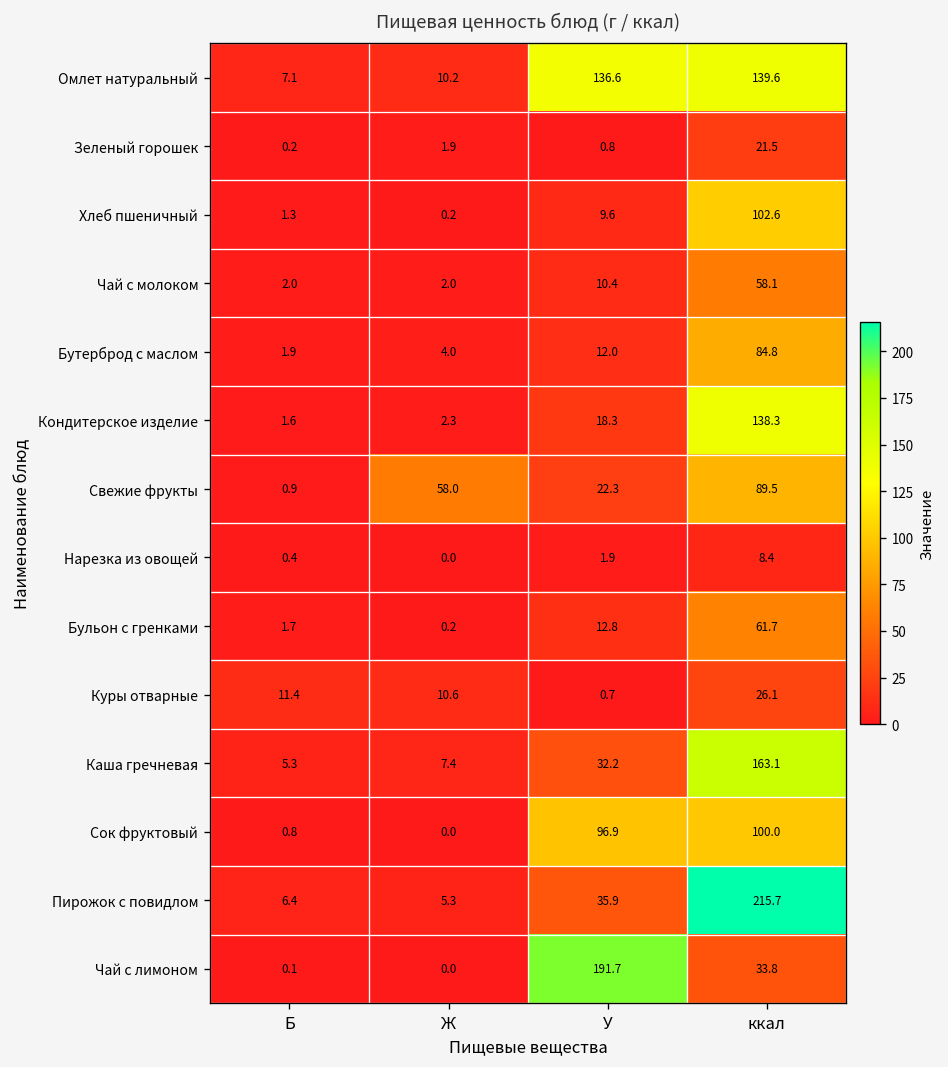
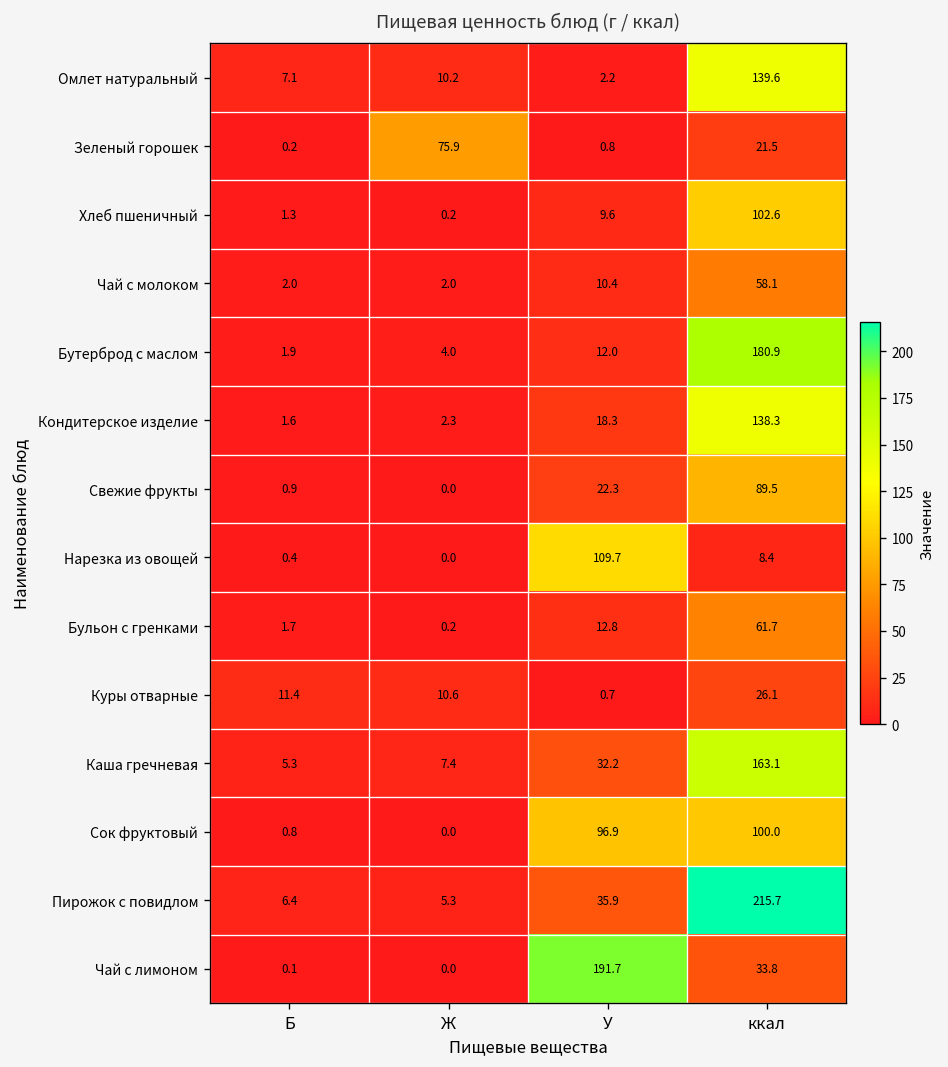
  {
    "Омлет натуральный": {
      "Б": 7.1,
      "Ж": 10.2,
-     "У": 136.6,
+     "У": 2.2,
      "ккал": 139.6
    },
    "Зеленый горошек": {
      "Б": 0.2,
-     "Ж": 1.9,
+     "Ж": 75.9,
      "У": 0.8,
      "ккал": 21.5
    },
    "Хлеб пшеничный": {
      "Б": 1.3,
      "Ж": 0.2,
      "У": 9.6,
      "ккал": 102.6
    },
    "Чай с молоком": {
      "Б": 2.0,
      "Ж": 2.0,
      "У": 10.4,
      "ккал": 58.1
    },
    "Бутерброд с маслом": {
      "Б": 1.9,
      "Ж": 4.0,
      "У": 12.0,
-     "ккал": 84.8
+     "ккал": 180.9
    },
    "Кондитерское изделие": {
      "Б": 1.6,
      "Ж": 2.3,
      "У": 18.3,
      "ккал": 138.3
    },
    "Свежие фрукты": {
      "Б": 0.9,
-     "Ж": 58.0,
+     "Ж": 0.0,
      "У": 22.3,
      "ккал": 89.5
    },
    "Нарезка из овощей": {
      "Б": 0.4,
      "Ж": 0.0,
-     "У": 1.9,
+     "У": 109.7,
      "ккал": 8.4
    },
    "Бульон с гренками": {
      "Б": 1.7,
      "Ж": 0.2,
      "У": 12.8,
      "ккал": 61.7
    },
    "Куры отварные": {
      "Б": 11.4,
      "Ж": 10.6,
      "У": 0.7,
      "ккал": 26.1
    },
    "Каша гречневая": {
      "Б": 5.3,
      "Ж": 7.4,
      "У": 32.2,
      "ккал": 163.1
    },
    "Сок фруктовый": {
      "Б": 0.8,
      "Ж": 0.0,
      "У": 96.9,
      "ккал": 100.0
    },
    "Пирожок с повидлом": {
      "Б": 6.4,
      "Ж": 5.3,
      "У": 35.9,
      "ккал": 215.7
    },
    "Чай с лимоном": {
      "Б": 0.1,
      "Ж": 0.0,
      "У": 191.7,
      "ккал": 33.8
    }
  }
